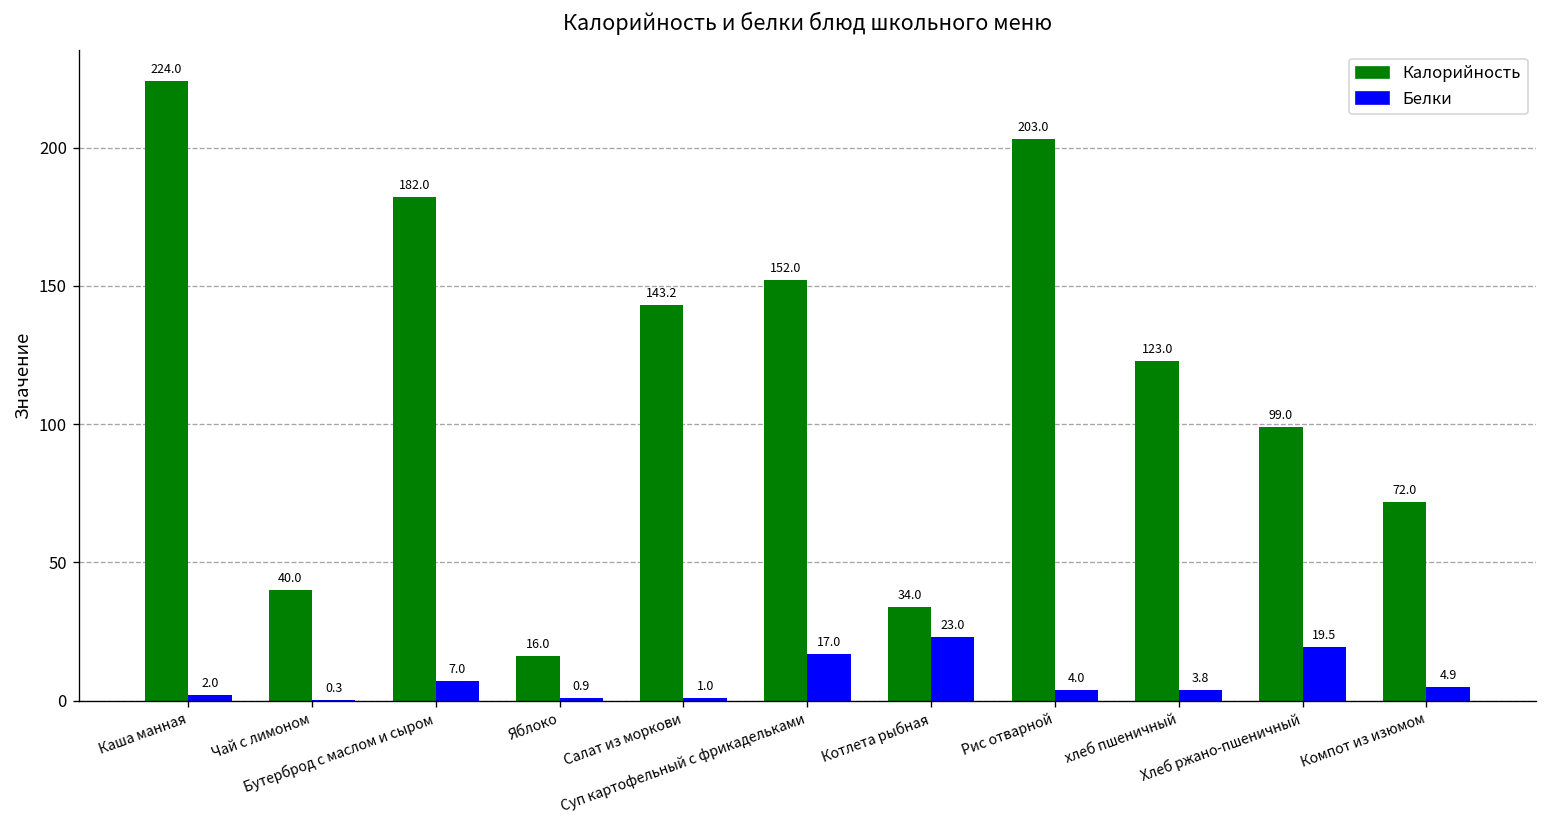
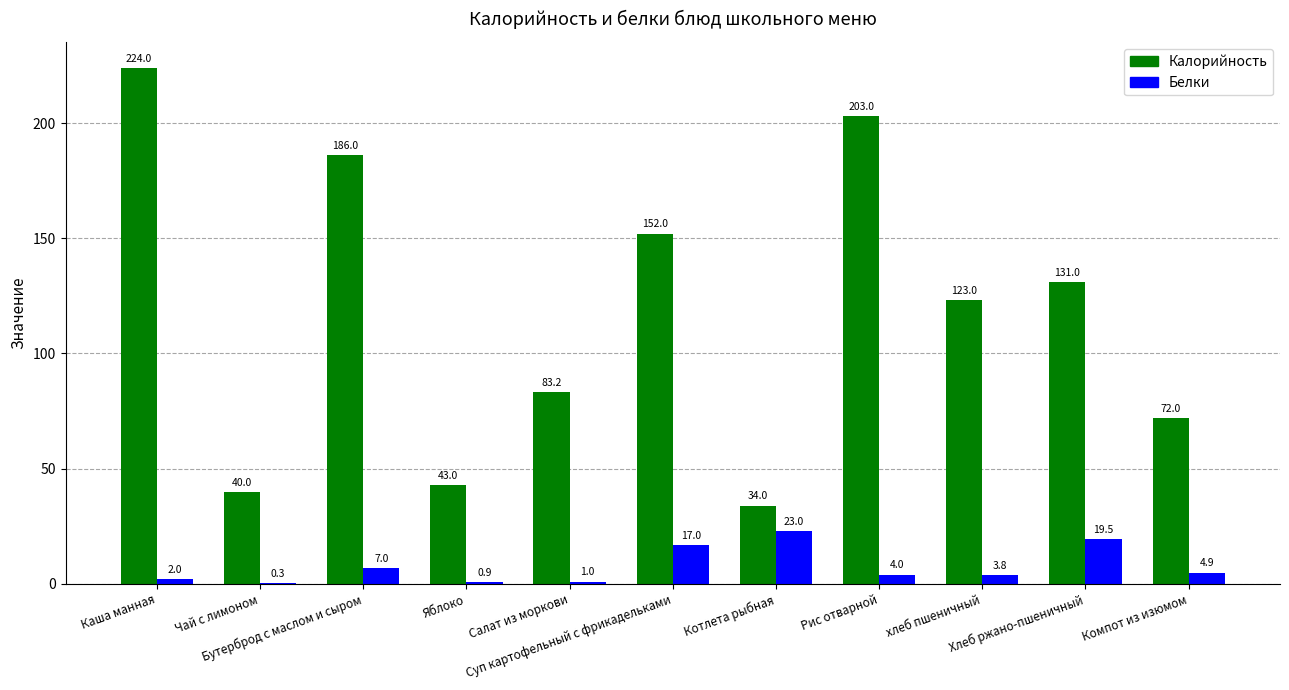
  {
    "Калорийность": {
      "Каша манная": 224.0,
      "Чай с лимоном": 40.0,
-     "Бутерброд с маслом и сыром": 182.0,
-     "Яблоко": 16.0,
-     "Салат из моркови": 143.2,
+     "Бутерброд с маслом и сыром": 186.0,
+     "Яблоко": 43.0,
+     "Салат из моркови": 83.2,
      "Суп картофельный с фрикадельками": 152.0,
      "Котлета рыбная": 34.0,
      "Рис отварной": 203.0,
      "хлеб пшеничный": 123.0,
-     "Хлеб ржано-пшеничный": 99.0,
+     "Хлеб ржано-пшеничный": 131.0,
      "Компот из изюмом": 72.0
    },
    "Белки": {
      "Каша манная": 2.0,
      "Чай с лимоном": 0.3,
      "Бутерброд с маслом и сыром": 7.0,
      "Яблоко": 0.9,
      "Салат из моркови": 1.0,
      "Суп картофельный с фрикадельками": 17.0,
      "Котлета рыбная": 23.0,
      "Рис отварной": 4.0,
      "хлеб пшеничный": 3.8,
      "Хлеб ржано-пшеничный": 19.5,
      "Компот из изюмом": 4.9
    }
  }
